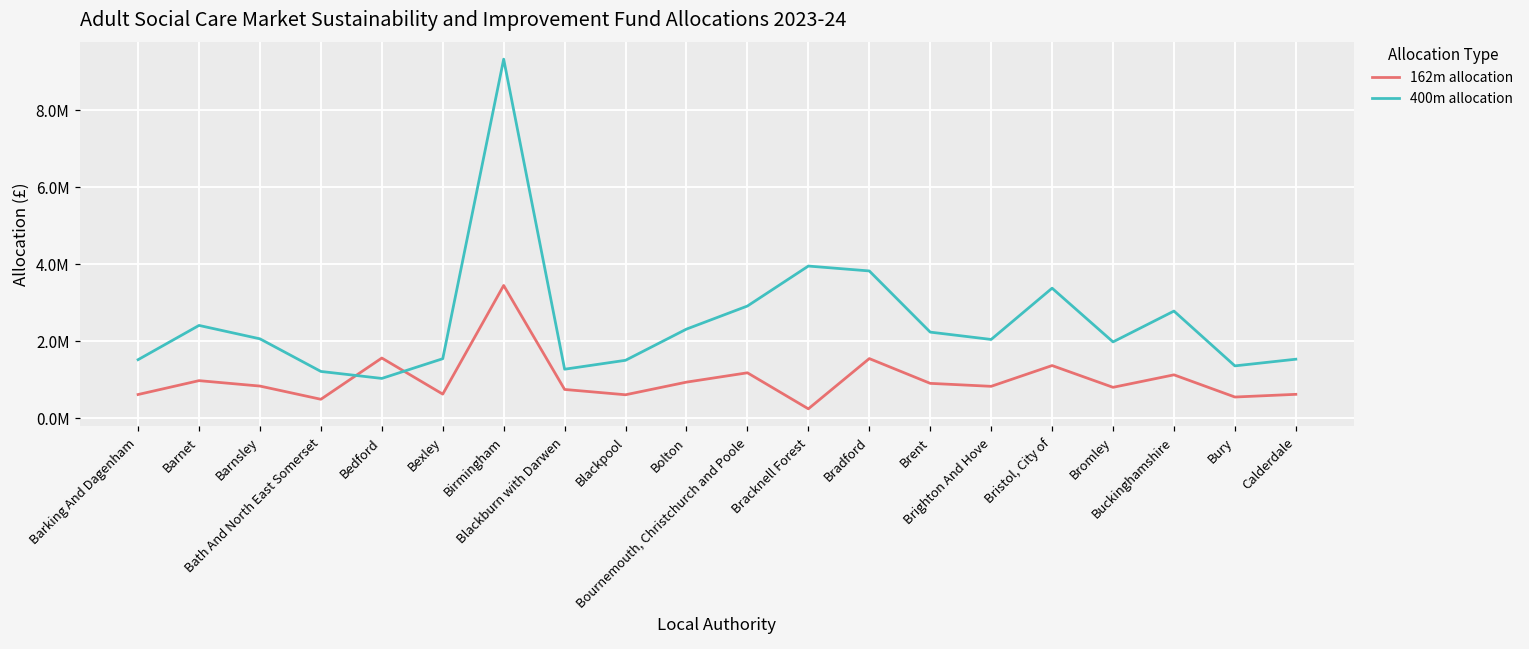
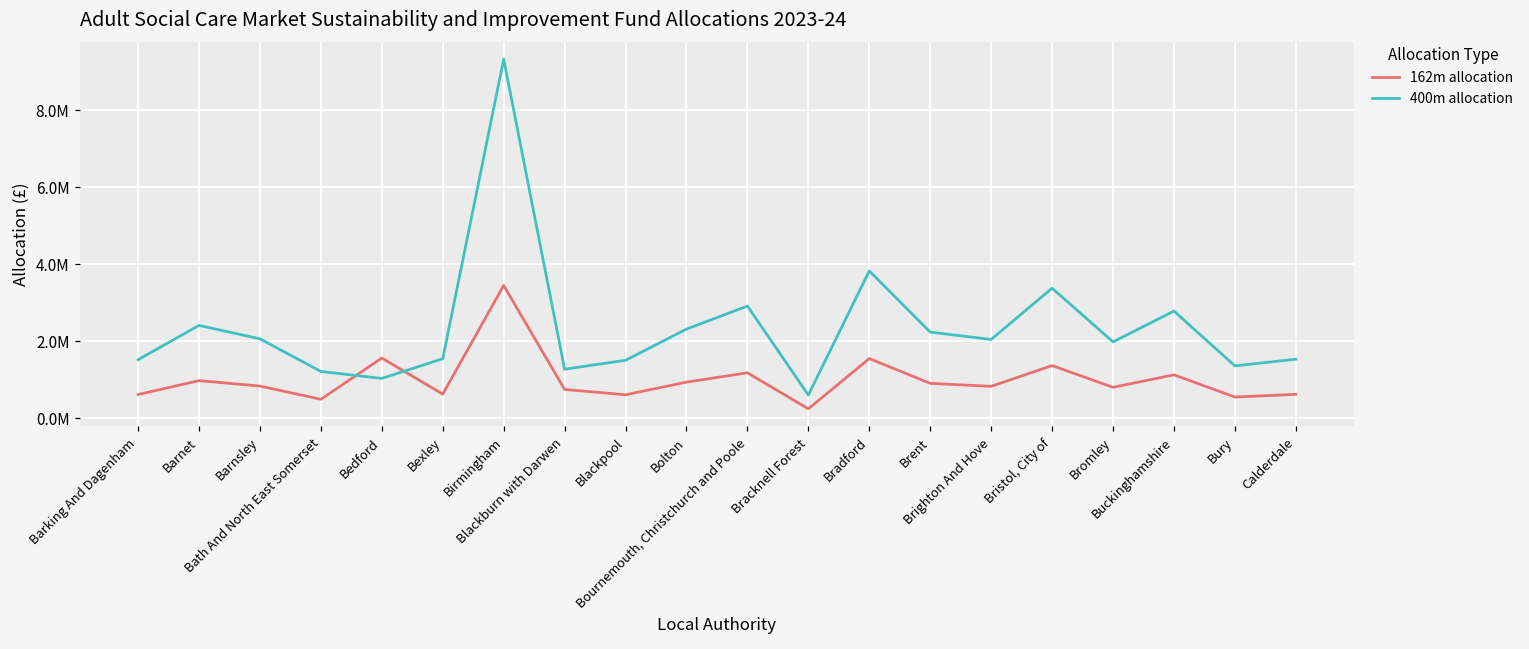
  {
    "162m allocation": {
      "Barking And Dagenham": 600000,
      "Barnet": 1000000,
      "Barnsley": 800000,
      "Bath And North East Somerset": 500000,
      "Bedford": 1600000,
      "Bexley": 600000,
      "Birmingham": 3500000,
      "Blackburn with Darwen": 700000,
      "Blackpool": 600000,
      "Bolton": 900000,
      "Bournemouth, Christchurch and Poole": 1200000,
      "Bracknell Forest": 200000,
      "Bradford": 1600000,
      "Brent": 900000,
      "Brighton And Hove": 800000,
      "Bristol, City of": 1400000,
      "Bromley": 800000,
      "Buckinghamshire": 1100000,
      "Bury": 600000,
      "Calderdale": 600000
    },
    "400m allocation": {
      "Barking And Dagenham": 1500000,
      "Barnet": 2400000,
      "Barnsley": 2100000,
      "Bath And North East Somerset": 1200000,
      "Bedford": 1000000,
      "Bexley": 1500000,
      "Birmingham": 9300000,
      "Blackburn with Darwen": 1300000,
      "Blackpool": 1500000,
      "Bolton": 2300000,
      "Bournemouth, Christchurch and Poole": 2900000,
-     "Bracknell Forest": 4000000,
+     "Bracknell Forest": 600000,
      "Bradford": 3800000,
      "Brent": 2200000,
      "Brighton And Hove": 2000000,
      "Bristol, City of": 3400000,
      "Bromley": 2000000,
      "Buckinghamshire": 2800000,
      "Bury": 1400000,
      "Calderdale": 1500000
    }
  }
